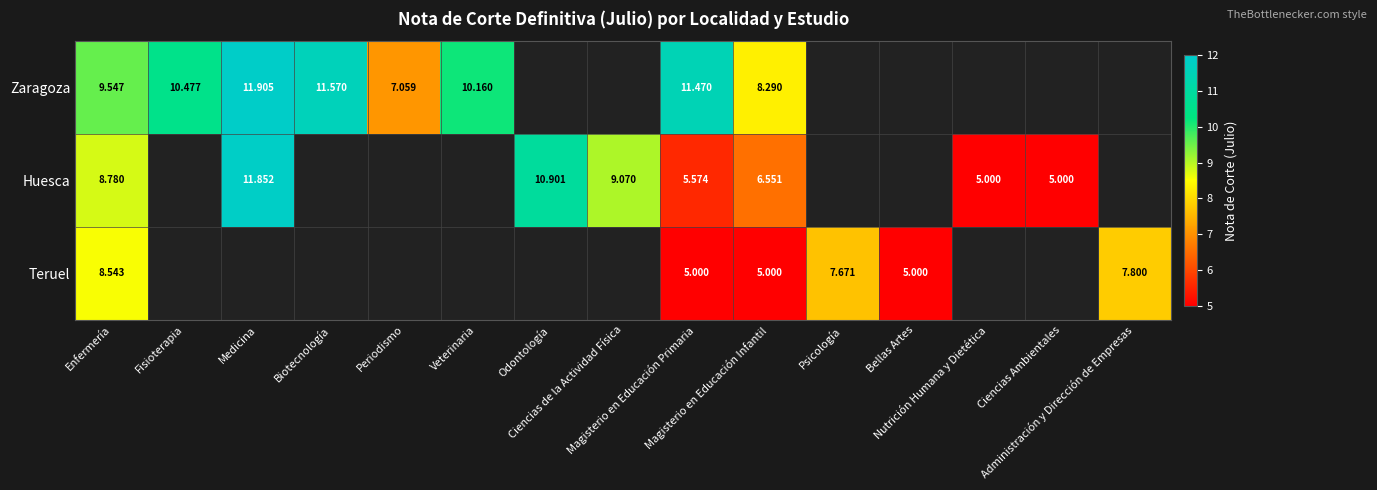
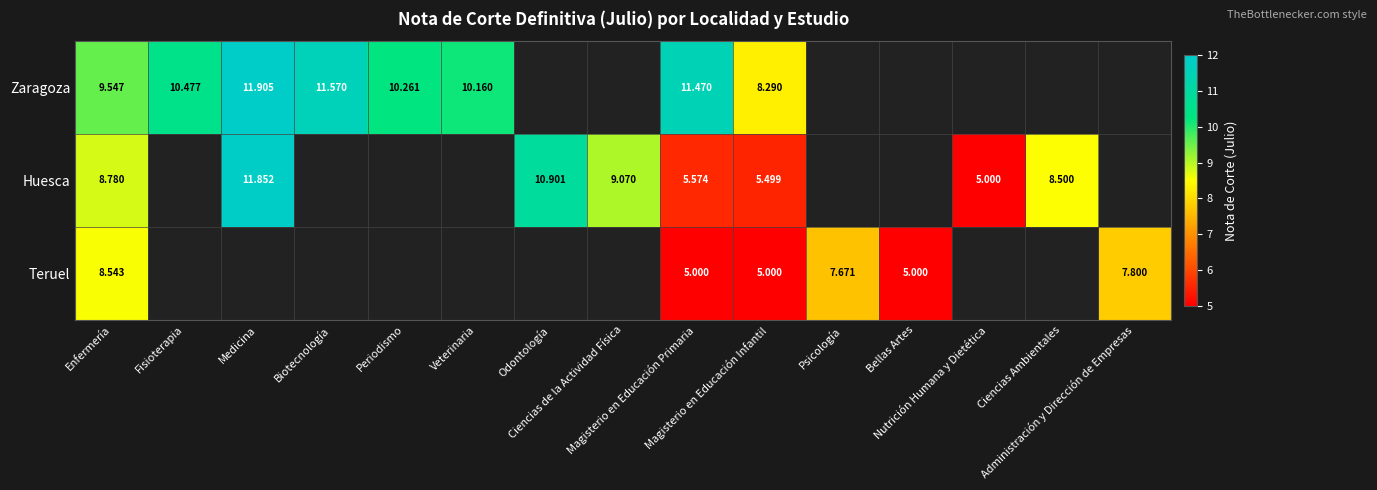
  {
    "Zaragoza": {
      "Enfermería": 9.547,
      "Fisioterapia": 10.477,
      "Medicina": 11.905,
      "Biotecnología": 11.570,
-     "Periodismo": 7.059,
+     "Periodismo": 10.261,
      "Veterinaria": 10.160,
      "Magisterio en Educación Primaria": 11.470,
      "Magisterio en Educación Infantil": 8.290
    },
    "Huesca": {
      "Enfermería": 8.780,
      "Medicina": 11.852,
      "Odontología": 10.901,
      "Ciencias de la Actividad Física": 9.070,
      "Magisterio en Educación Primaria": 5.574,
-     "Magisterio en Educación Infantil": 6.551,
+     "Magisterio en Educación Infantil": 5.499,
      "Nutrición Humana y Dietética": 5.000,
-     "Ciencias Ambientales": 5.000
+     "Ciencias Ambientales": 8.500
    },
    "Teruel": {
      "Enfermería": 8.543,
      "Magisterio en Educación Primaria": 5.000,
      "Magisterio en Educación Infantil": 5.000,
      "Psicología": 7.671,
      "Bellas Artes": 5.000,
      "Administración y Dirección de Empresas": 7.800
    }
  }
